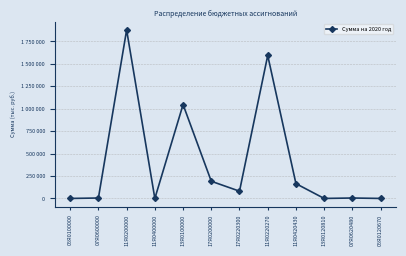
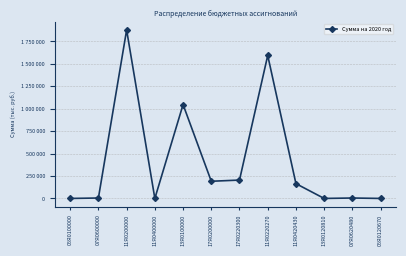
  {
    "05Я0100000": 0,
    "07Я0600000": 0,
    "11Я0200000": 1900000,
    "11Я0400000": 0,
    "13Я0100000": 1000000,
    "17Я0200000": 200000,
-   "17Я0220300": 100000,
+   "17Я0220300": 200000,
    "11Я0220270": 1600000,
    "11Я0420430": 200000,
    "13Я0120810": 0,
    "07Я0620480": 0,
    "05Я0120670": 0
  }
